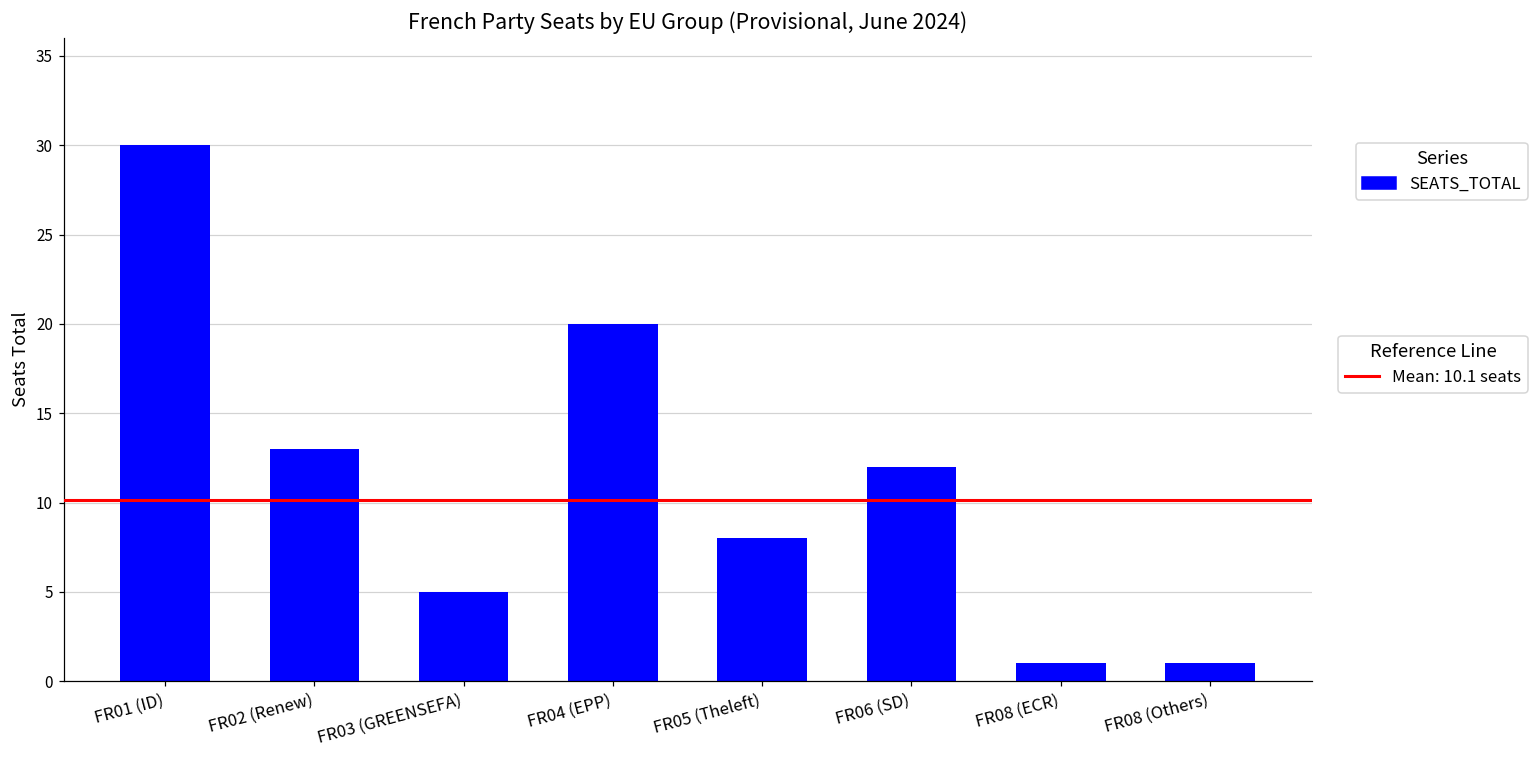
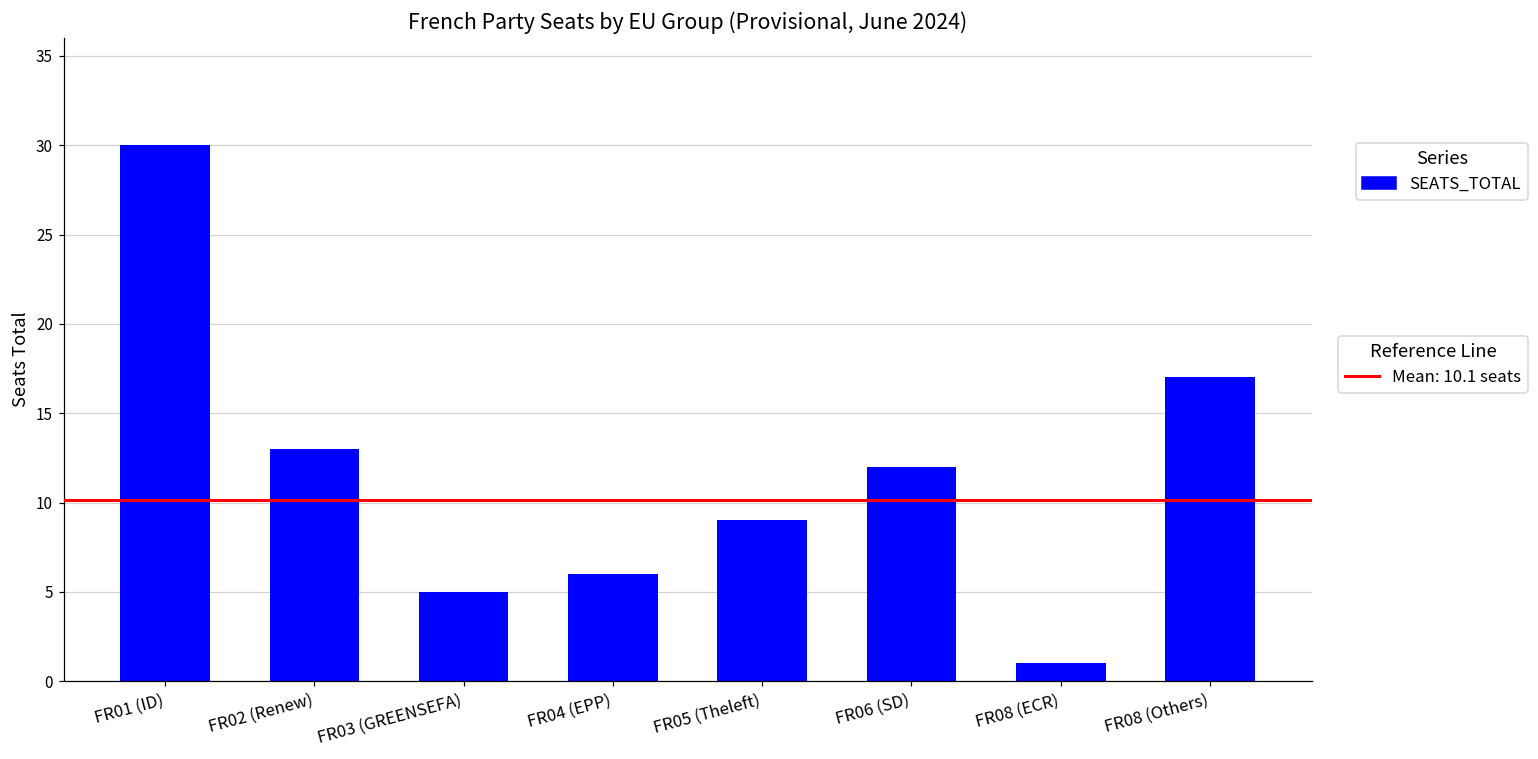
  {
    "FR01 (ID)": 30,
    "FR02 (Renew)": 13,
    "FR03 (GREENSEFA)": 5,
-   "FR04 (EPP)": 20,
-   "FR05 (Theleft)": 8,
+   "FR04 (EPP)": 6,
+   "FR05 (Theleft)": 9,
    "FR06 (SD)": 12,
    "FR08 (ECR)": 1,
-   "FR08 (Others)": 1
+   "FR08 (Others)": 17
  }
